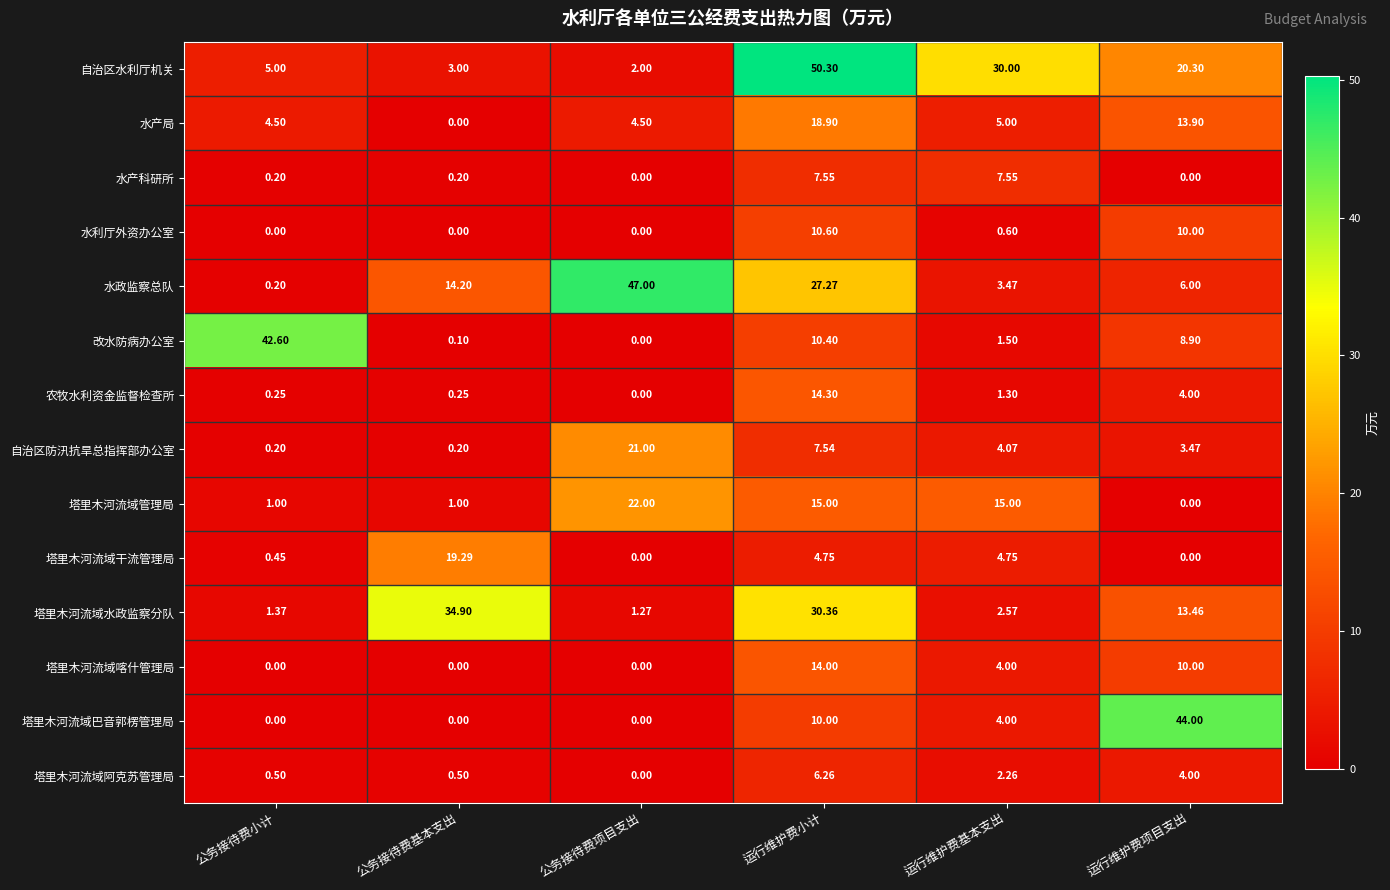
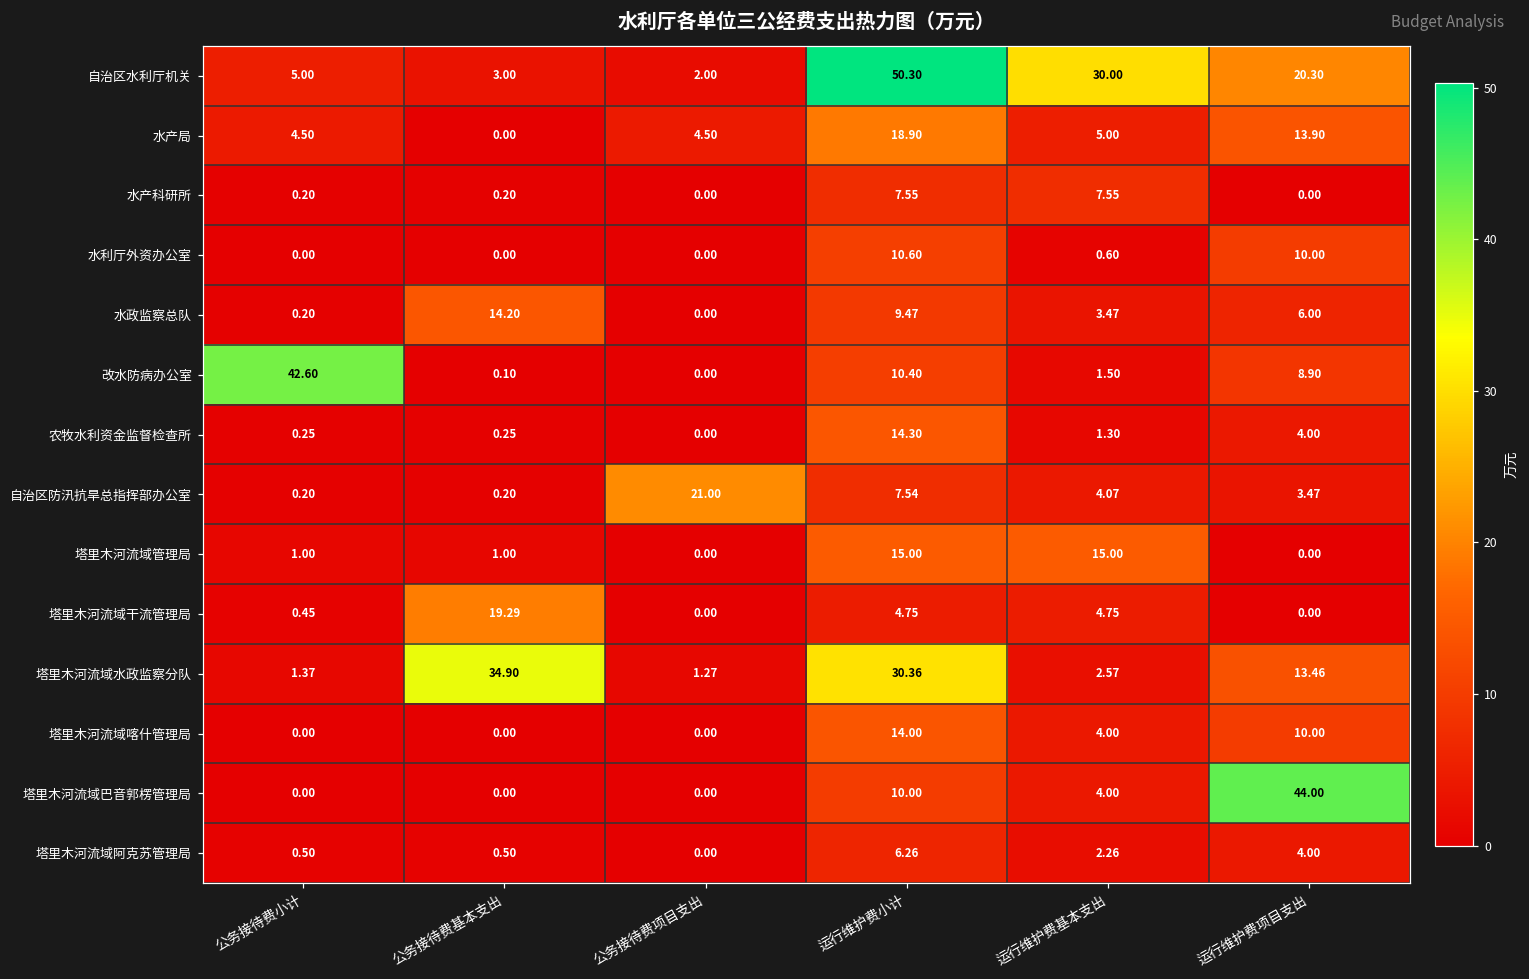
  {
    "自治区水利厅机关": {
      "公务接待费小计": 5.00,
      "公务接待费基本支出": 3.00,
      "公务接待费项目支出": 2.00,
      "运行维护费小计": 50.30,
      "运行维护费基本支出": 30.00,
      "运行维护费项目支出": 20.30
    },
    "水产局": {
      "公务接待费小计": 4.50,
      "公务接待费基本支出": 0.00,
      "公务接待费项目支出": 4.50,
      "运行维护费小计": 18.90,
      "运行维护费基本支出": 5.00,
      "运行维护费项目支出": 13.90
    },
    "水产科研所": {
      "公务接待费小计": 0.20,
      "公务接待费基本支出": 0.20,
      "公务接待费项目支出": 0.00,
      "运行维护费小计": 7.55,
      "运行维护费基本支出": 7.55,
      "运行维护费项目支出": 0.00
    },
    "水利厅外资办公室": {
      "公务接待费小计": 0.00,
      "公务接待费基本支出": 0.00,
      "公务接待费项目支出": 0.00,
      "运行维护费小计": 10.60,
      "运行维护费基本支出": 0.60,
      "运行维护费项目支出": 10.00
    },
    "水政监察总队": {
      "公务接待费小计": 0.20,
      "公务接待费基本支出": 14.20,
-     "公务接待费项目支出": 47.00,
-     "运行维护费小计": 27.27,
+     "公务接待费项目支出": 0.00,
+     "运行维护费小计": 9.47,
      "运行维护费基本支出": 3.47,
      "运行维护费项目支出": 6.00
    },
    "改水防病办公室": {
      "公务接待费小计": 42.60,
      "公务接待费基本支出": 0.10,
      "公务接待费项目支出": 0.00,
      "运行维护费小计": 10.40,
      "运行维护费基本支出": 1.50,
      "运行维护费项目支出": 8.90
    },
    "农牧水利资金监督检查所": {
      "公务接待费小计": 0.25,
      "公务接待费基本支出": 0.25,
      "公务接待费项目支出": 0.00,
      "运行维护费小计": 14.30,
      "运行维护费基本支出": 1.30,
      "运行维护费项目支出": 4.00
    },
    "自治区防汛抗旱总指挥部办公室": {
      "公务接待费小计": 0.20,
      "公务接待费基本支出": 0.20,
      "公务接待费项目支出": 21.00,
      "运行维护费小计": 7.54,
      "运行维护费基本支出": 4.07,
      "运行维护费项目支出": 3.47
    },
    "塔里木河流域管理局": {
      "公务接待费小计": 1.00,
      "公务接待费基本支出": 1.00,
-     "公务接待费项目支出": 22.00,
+     "公务接待费项目支出": 0.00,
      "运行维护费小计": 15.00,
      "运行维护费基本支出": 15.00,
      "运行维护费项目支出": 0.00
    },
    "塔里木河流域干流管理局": {
      "公务接待费小计": 0.45,
      "公务接待费基本支出": 19.29,
      "公务接待费项目支出": 0.00,
      "运行维护费小计": 4.75,
      "运行维护费基本支出": 4.75,
      "运行维护费项目支出": 0.00
    },
    "塔里木河流域水政监察分队": {
      "公务接待费小计": 1.37,
      "公务接待费基本支出": 34.90,
      "公务接待费项目支出": 1.27,
      "运行维护费小计": 30.36,
      "运行维护费基本支出": 2.57,
      "运行维护费项目支出": 13.46
    },
    "塔里木河流域喀什管理局": {
      "公务接待费小计": 0.00,
      "公务接待费基本支出": 0.00,
      "公务接待费项目支出": 0.00,
      "运行维护费小计": 14.00,
      "运行维护费基本支出": 4.00,
      "运行维护费项目支出": 10.00
    },
    "塔里木河流域巴音郭楞管理局": {
      "公务接待费小计": 0.00,
      "公务接待费基本支出": 0.00,
      "公务接待费项目支出": 0.00,
      "运行维护费小计": 10.00,
      "运行维护费基本支出": 4.00,
      "运行维护费项目支出": 44.00
    },
    "塔里木河流域阿克苏管理局": {
      "公务接待费小计": 0.50,
      "公务接待费基本支出": 0.50,
      "公务接待费项目支出": 0.00,
      "运行维护费小计": 6.26,
      "运行维护费基本支出": 2.26,
      "运行维护费项目支出": 4.00
    }
  }
